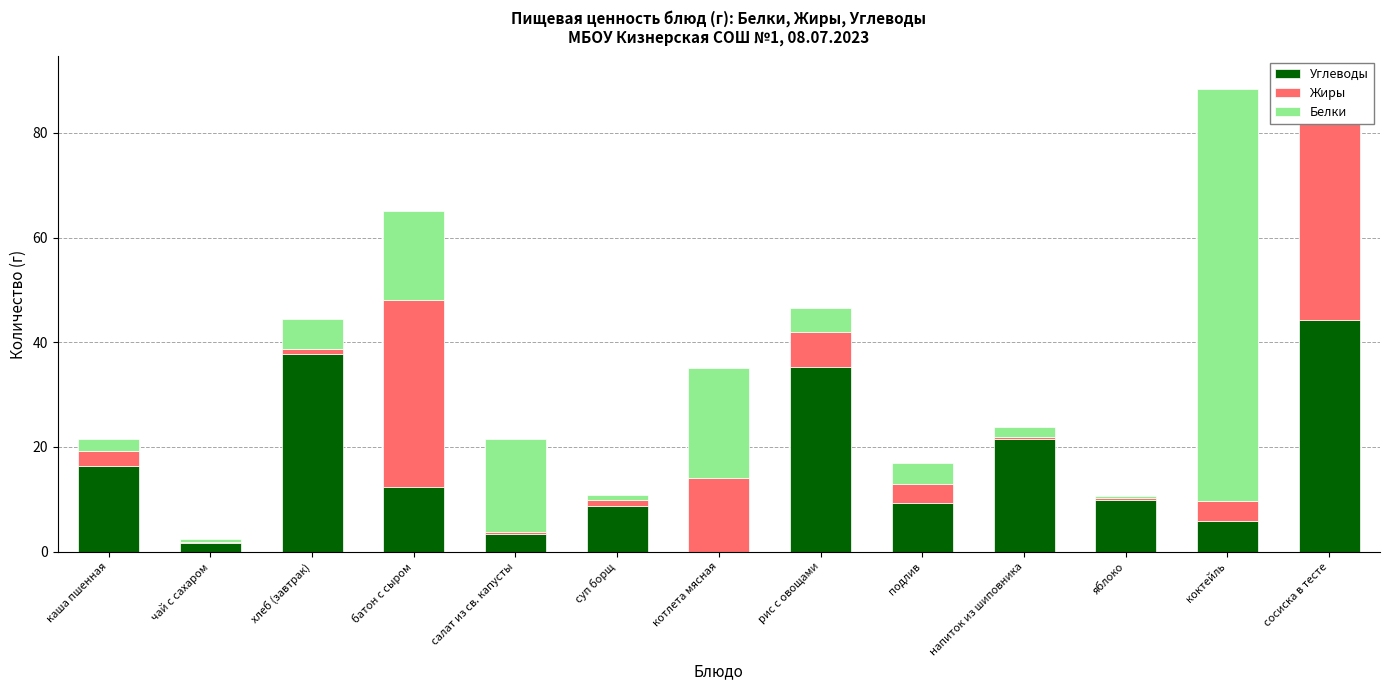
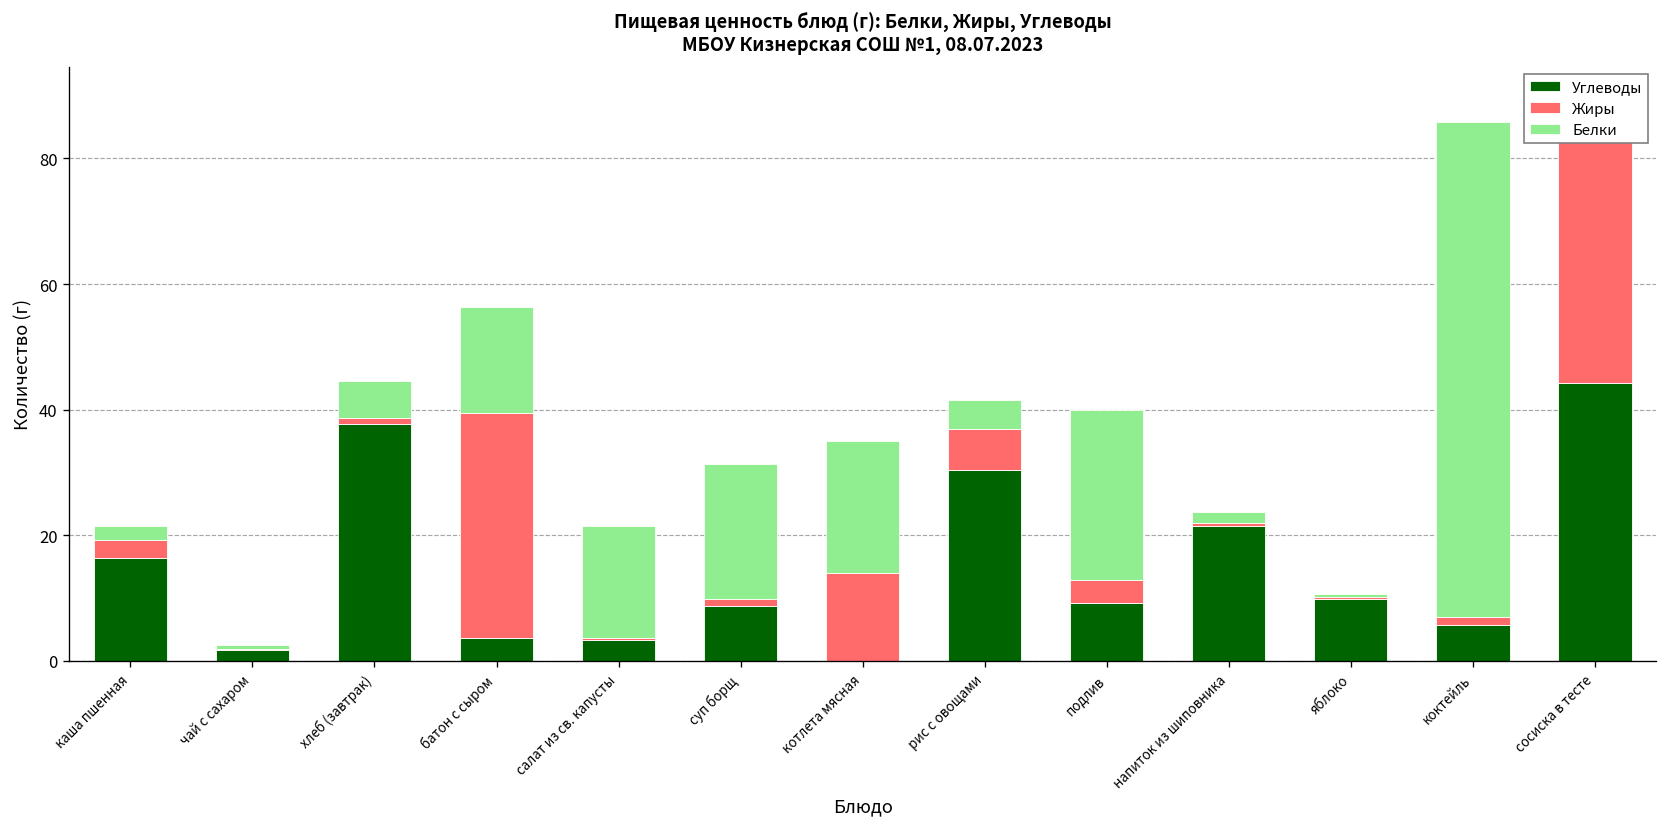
  {
    "Углеводы": {
      "каша пшенная": 16,
      "чай с сахаром": 2,
      "хлеб (завтрак)": 38,
-     "батон с сыром": 12,
+     "батон с сыром": 4,
      "салат из св. капусты": 3,
      "суп борщ": 9,
      "котлета мясная": 0,
-     "рис с овощами": 35,
+     "рис с овощами": 30,
      "подлив": 9,
      "напиток из шиповника": 21,
      "яблоко": 10,
      "коктейль": 6,
      "сосиска в тесте": 44
    },
    "Жиры": {
      "каша пшенная": 3,
      "хлеб (завтрак)": 1,
      "батон с сыром": 36,
      "суп борщ": 1,
      "котлета мясная": 14,
      "рис с овощами": 7,
      "подлив": 4,
-     "коктейль": 4
+     "коктейль": 1
    },
    "Белки": {
      "каша пшенная": 2,
      "чай с сахаром": 1,
      "хлеб (завтрак)": 6,
      "батон с сыром": 17,
      "салат из св. капусты": 18,
-     "суп борщ": 1,
+     "суп борщ": 22,
      "котлета мясная": 21,
      "рис с овощами": 5,
-     "подлив": 4,
+     "подлив": 27,
      "напиток из шиповника": 2,
      "коктейль": 79
    }
  }
